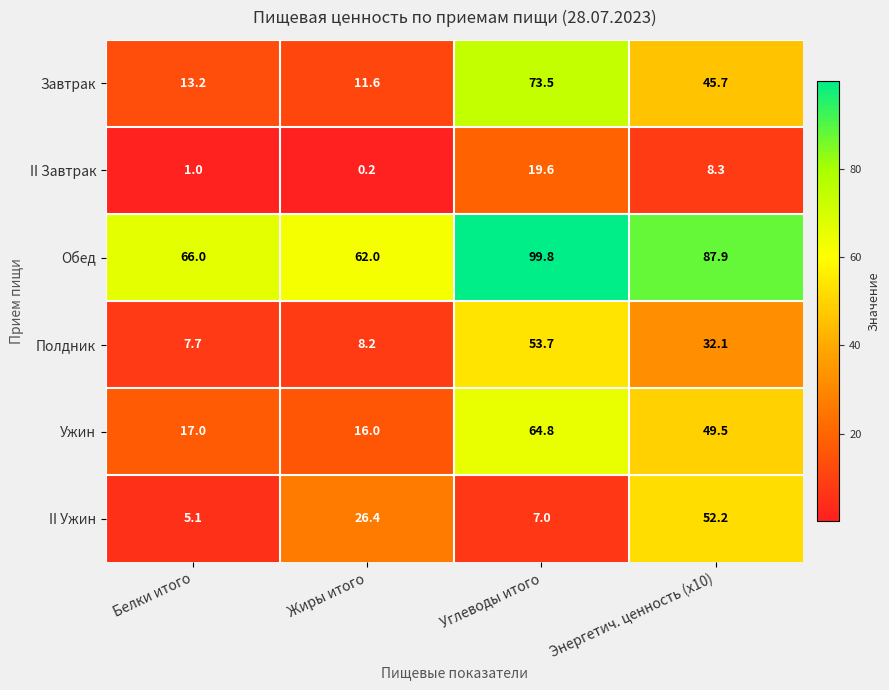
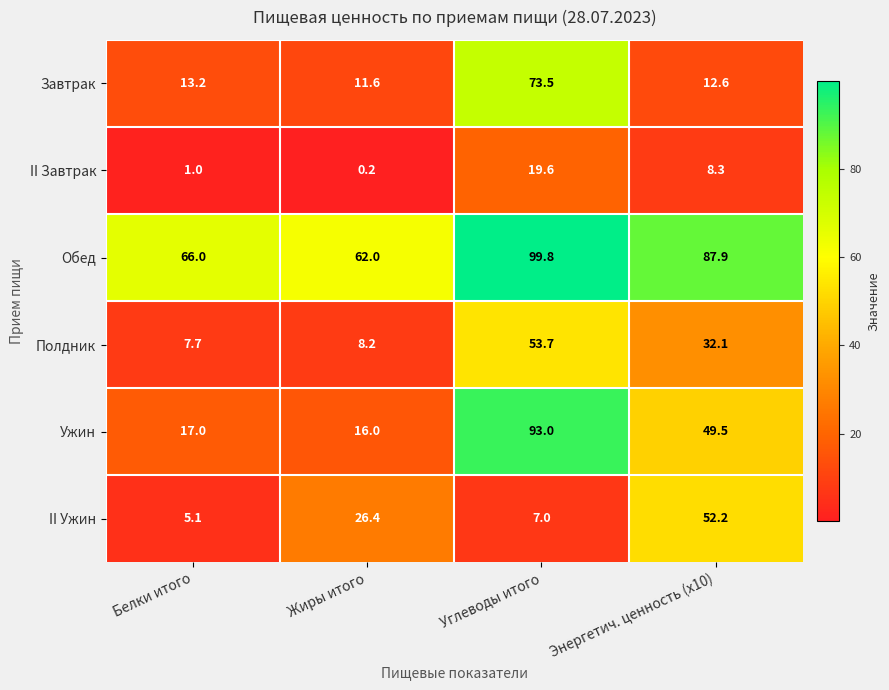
  {
    "Завтрак": {
      "Белки итого": 13.2,
      "Жиры итого": 11.6,
      "Углеводы итого": 73.5,
-     "Энергетич. ценность (x10)": 45.7
+     "Энергетич. ценность (x10)": 12.6
    },
    "II Завтрак": {
      "Белки итого": 1.0,
      "Жиры итого": 0.2,
      "Углеводы итого": 19.6,
      "Энергетич. ценность (x10)": 8.3
    },
    "Обед": {
      "Белки итого": 66.0,
      "Жиры итого": 62.0,
      "Углеводы итого": 99.8,
      "Энергетич. ценность (x10)": 87.9
    },
    "Полдник": {
      "Белки итого": 7.7,
      "Жиры итого": 8.2,
      "Углеводы итого": 53.7,
      "Энергетич. ценность (x10)": 32.1
    },
    "Ужин": {
      "Белки итого": 17.0,
      "Жиры итого": 16.0,
-     "Углеводы итого": 64.8,
+     "Углеводы итого": 93.0,
      "Энергетич. ценность (x10)": 49.5
    },
    "II Ужин": {
      "Белки итого": 5.1,
      "Жиры итого": 26.4,
      "Углеводы итого": 7.0,
      "Энергетич. ценность (x10)": 52.2
    }
  }
